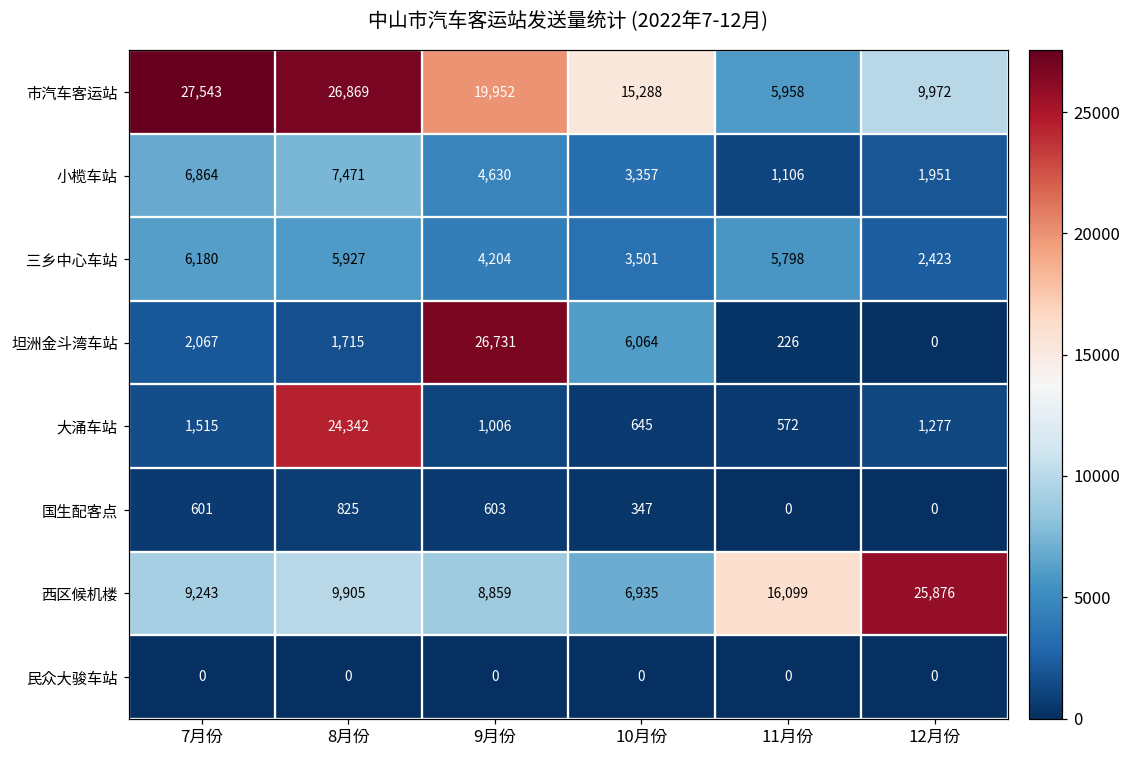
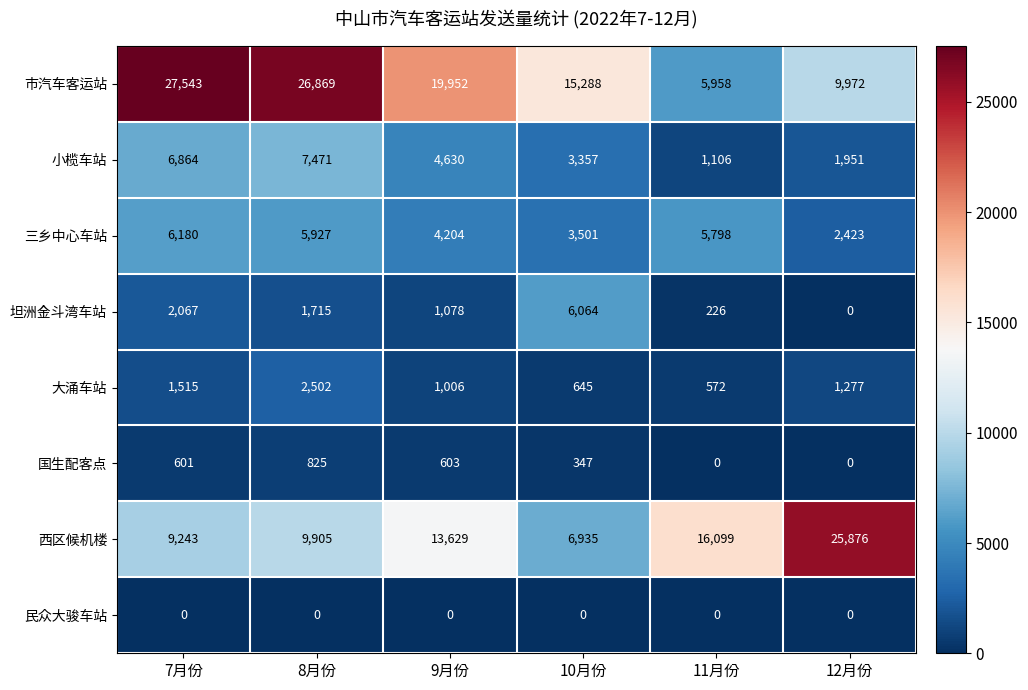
  {
    "市汽车客运站": {
      "7月份": "27,543",
      "8月份": "26,869",
      "9月份": "19,952",
      "10月份": "15,288",
      "11月份": "5,958",
      "12月份": "9,972"
    },
    "小榄车站": {
      "7月份": "6,864",
      "8月份": "7,471",
      "9月份": "4,630",
      "10月份": "3,357",
      "11月份": "1,106",
      "12月份": "1,951"
    },
    "三乡中心车站": {
      "7月份": "6,180",
      "8月份": "5,927",
      "9月份": "4,204",
      "10月份": "3,501",
      "11月份": "5,798",
      "12月份": "2,423"
    },
    "坦洲金斗湾车站": {
      "7月份": "2,067",
      "8月份": "1,715",
-     "9月份": "26,731",
+     "9月份": "1,078",
      "10月份": "6,064",
      "11月份": "226",
      "12月份": "0"
    },
    "大涌车站": {
      "7月份": "1,515",
-     "8月份": "24,342",
+     "8月份": "2,502",
      "9月份": "1,006",
      "10月份": "645",
      "11月份": "572",
      "12月份": "1,277"
    },
    "国生配客点": {
      "7月份": "601",
      "8月份": "825",
      "9月份": "603",
      "10月份": "347",
      "11月份": "0",
      "12月份": "0"
    },
    "西区候机楼": {
      "7月份": "9,243",
      "8月份": "9,905",
-     "9月份": "8,859",
+     "9月份": "13,629",
      "10月份": "6,935",
      "11月份": "16,099",
      "12月份": "25,876"
    },
    "民众大骏车站": {
      "7月份": "0",
      "8月份": "0",
      "9月份": "0",
      "10月份": "0",
      "11月份": "0",
      "12月份": "0"
    }
  }
